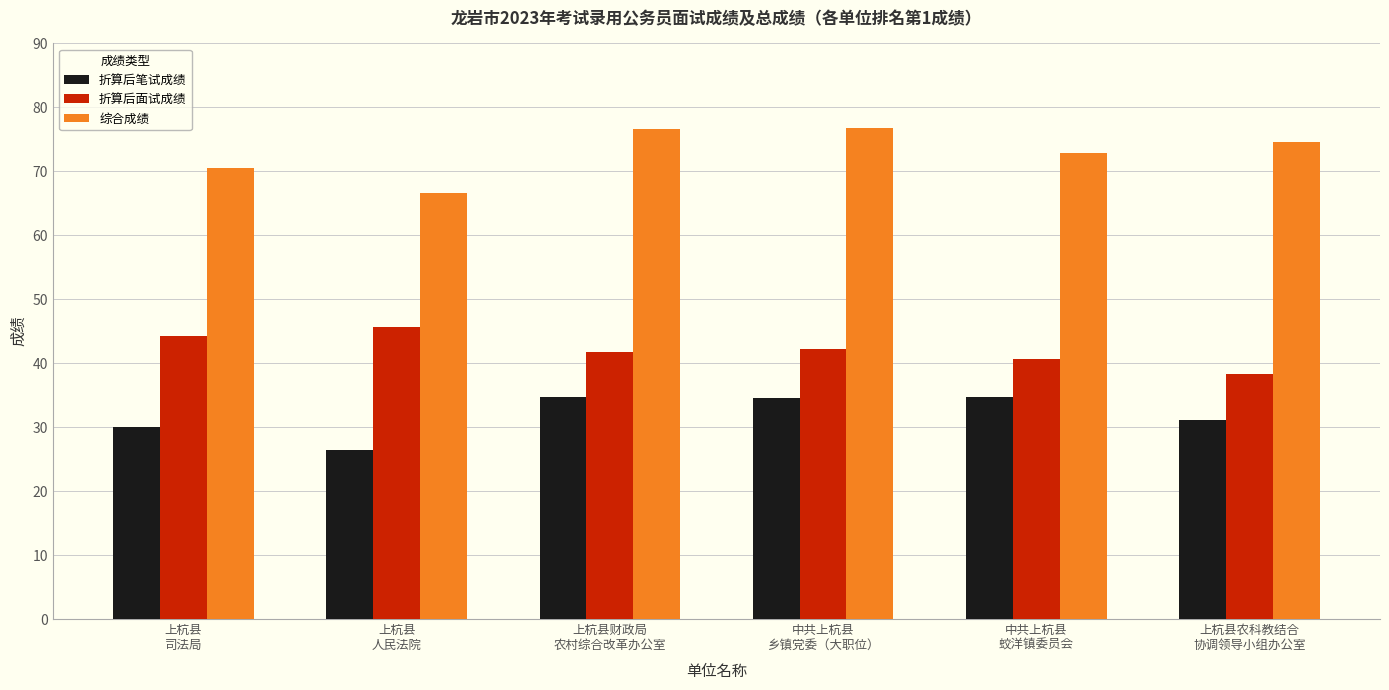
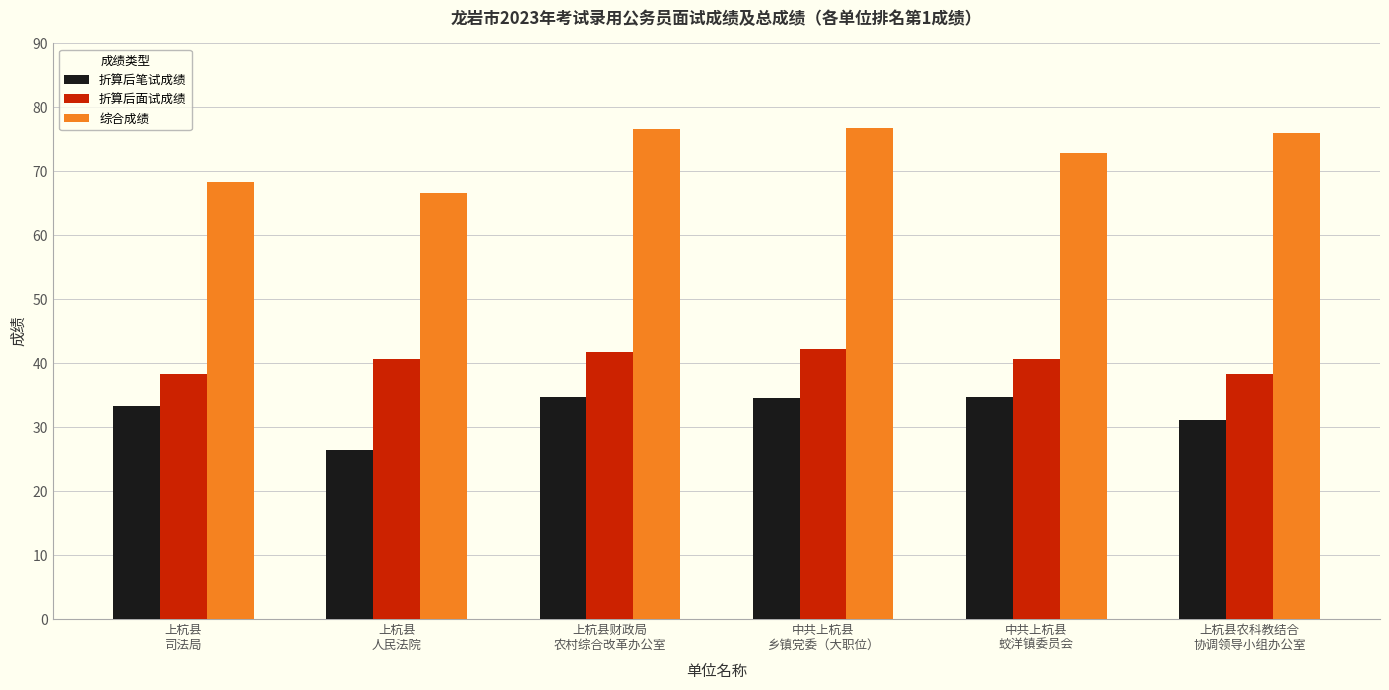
  {
    "折算后笔试成绩": {
-     "上杭县 司法局": 30,
+     "上杭县 司法局": 33,
      "上杭县 人民法院": 26,
      "上杭县财政局 农村综合改革办公室": 35,
      "中共上杭县 乡镇党委（大职位）": 35,
      "中共上杭县 蛟洋镇委员会": 35,
      "上杭县农科教结合 协调领导小组办公室": 31
    },
    "折算后面试成绩": {
-     "上杭县 司法局": 44,
-     "上杭县 人民法院": 46,
+     "上杭县 司法局": 38,
+     "上杭县 人民法院": 41,
      "上杭县财政局 农村综合改革办公室": 42,
      "中共上杭县 乡镇党委（大职位）": 42,
      "中共上杭县 蛟洋镇委员会": 41,
      "上杭县农科教结合 协调领导小组办公室": 38
    },
    "综合成绩": {
-     "上杭县 司法局": 71,
+     "上杭县 司法局": 68,
      "上杭县 人民法院": 67,
      "上杭县财政局 农村综合改革办公室": 77,
      "中共上杭县 乡镇党委（大职位）": 77,
      "中共上杭县 蛟洋镇委员会": 73,
-     "上杭县农科教结合 协调领导小组办公室": 75
+     "上杭县农科教结合 协调领导小组办公室": 76
    }
  }
